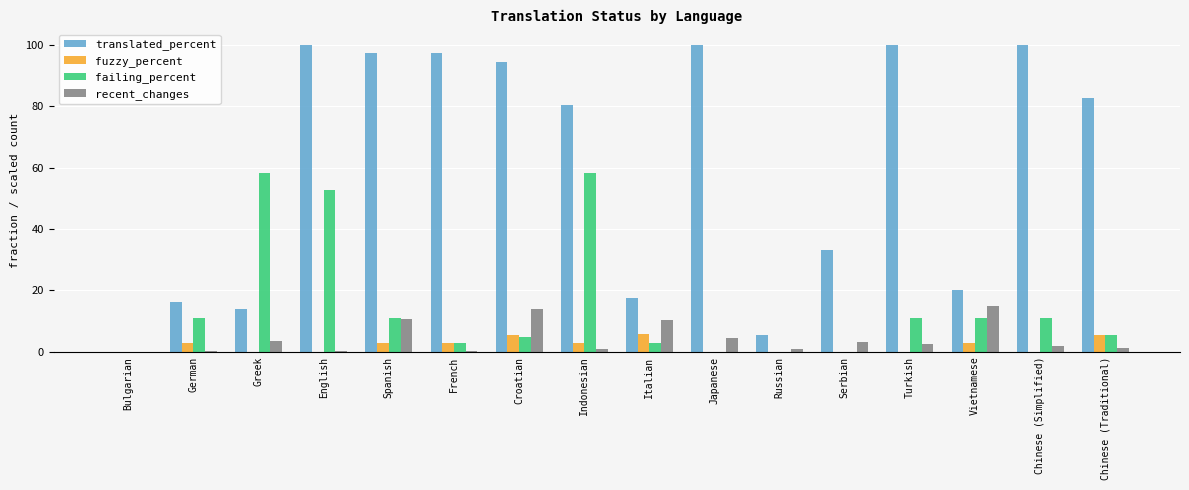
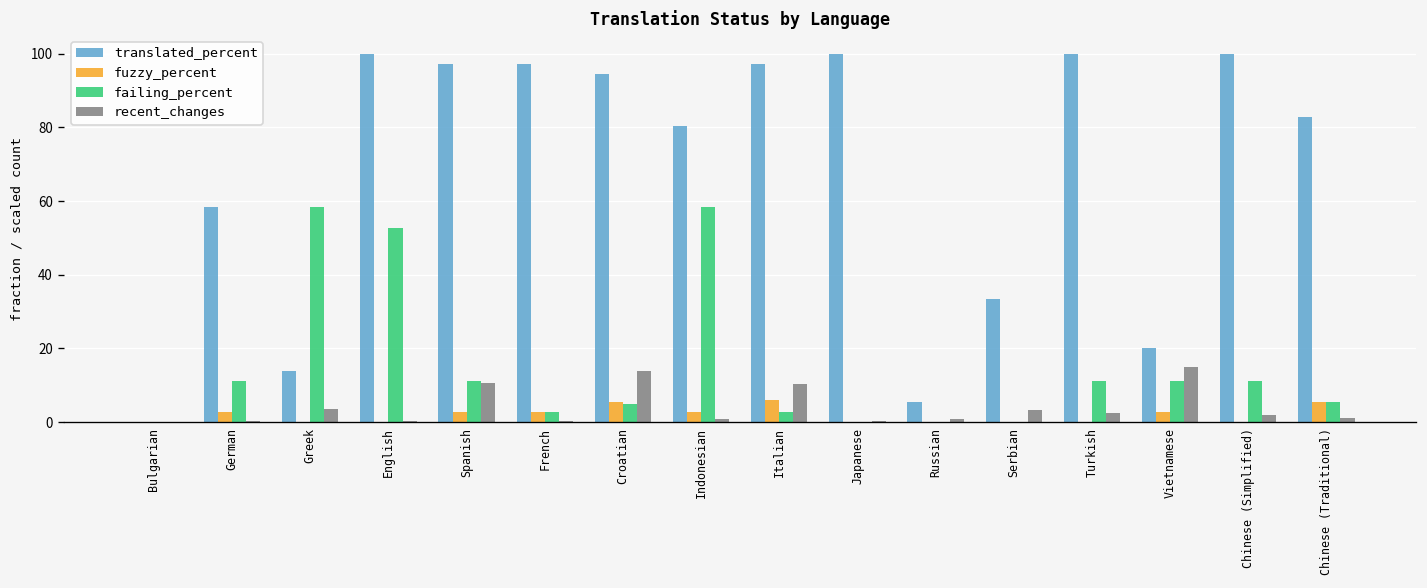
  {
    "translated_percent": {
      "Bulgarian": 0,
-     "German": 16,
+     "German": 58,
      "Greek": 14,
      "English": 100,
      "Spanish": 97,
      "French": 97,
      "Croatian": 94,
      "Indonesian": 81,
-     "Italian": 18,
+     "Italian": 97,
      "Japanese": 100,
      "Russian": 6,
      "Serbian": 33,
      "Turkish": 100,
      "Vietnamese": 20,
      "Chinese (Simplified)": 100,
      "Chinese (Traditional)": 83
    },
    "fuzzy_percent": {
      "Bulgarian": 0,
      "German": 3,
      "Greek": 0,
      "English": 0,
      "Spanish": 3,
      "French": 3,
      "Croatian": 6,
      "Indonesian": 3,
      "Italian": 6,
      "Japanese": 0,
      "Russian": 0,
      "Serbian": 0,
      "Turkish": 0,
      "Vietnamese": 3,
      "Chinese (Simplified)": 0,
      "Chinese (Traditional)": 6
    },
    "failing_percent": {
      "Bulgarian": 0,
      "German": 11,
      "Greek": 58,
      "English": 53,
      "Spanish": 11,
      "French": 3,
      "Croatian": 5,
      "Indonesian": 58,
      "Italian": 3,
      "Japanese": 0,
      "Russian": 0,
      "Serbian": 0,
      "Turkish": 11,
      "Vietnamese": 11,
      "Chinese (Simplified)": 11,
      "Chinese (Traditional)": 6
    },
    "recent_changes": {
      "Bulgarian": 0,
      "Greek": 4,
      "Spanish": 11,
      "Croatian": 14,
      "Italian": 10,
-     "Japanese": 4,
+     "Japanese": 0,
      "Serbian": 3,
      "Turkish": 2,
      "Vietnamese": 15,
      "Chinese (Simplified)": 2,
      "Chinese (Traditional)": 1
    }
  }
